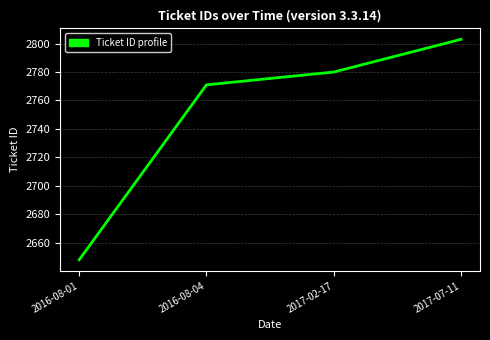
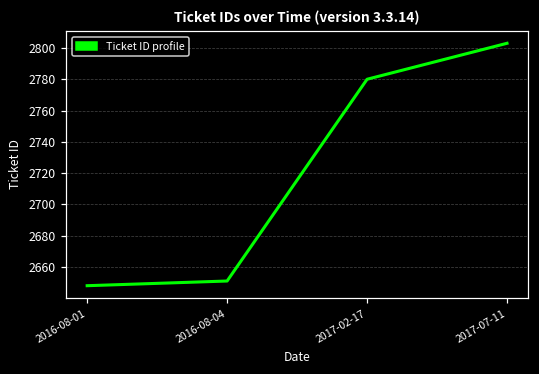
  {
    "2016-08-01": 2648,
-   "2016-08-04": 2771,
+   "2016-08-04": 2651,
    "2017-02-17": 2780,
    "2017-07-11": 2803
  }
